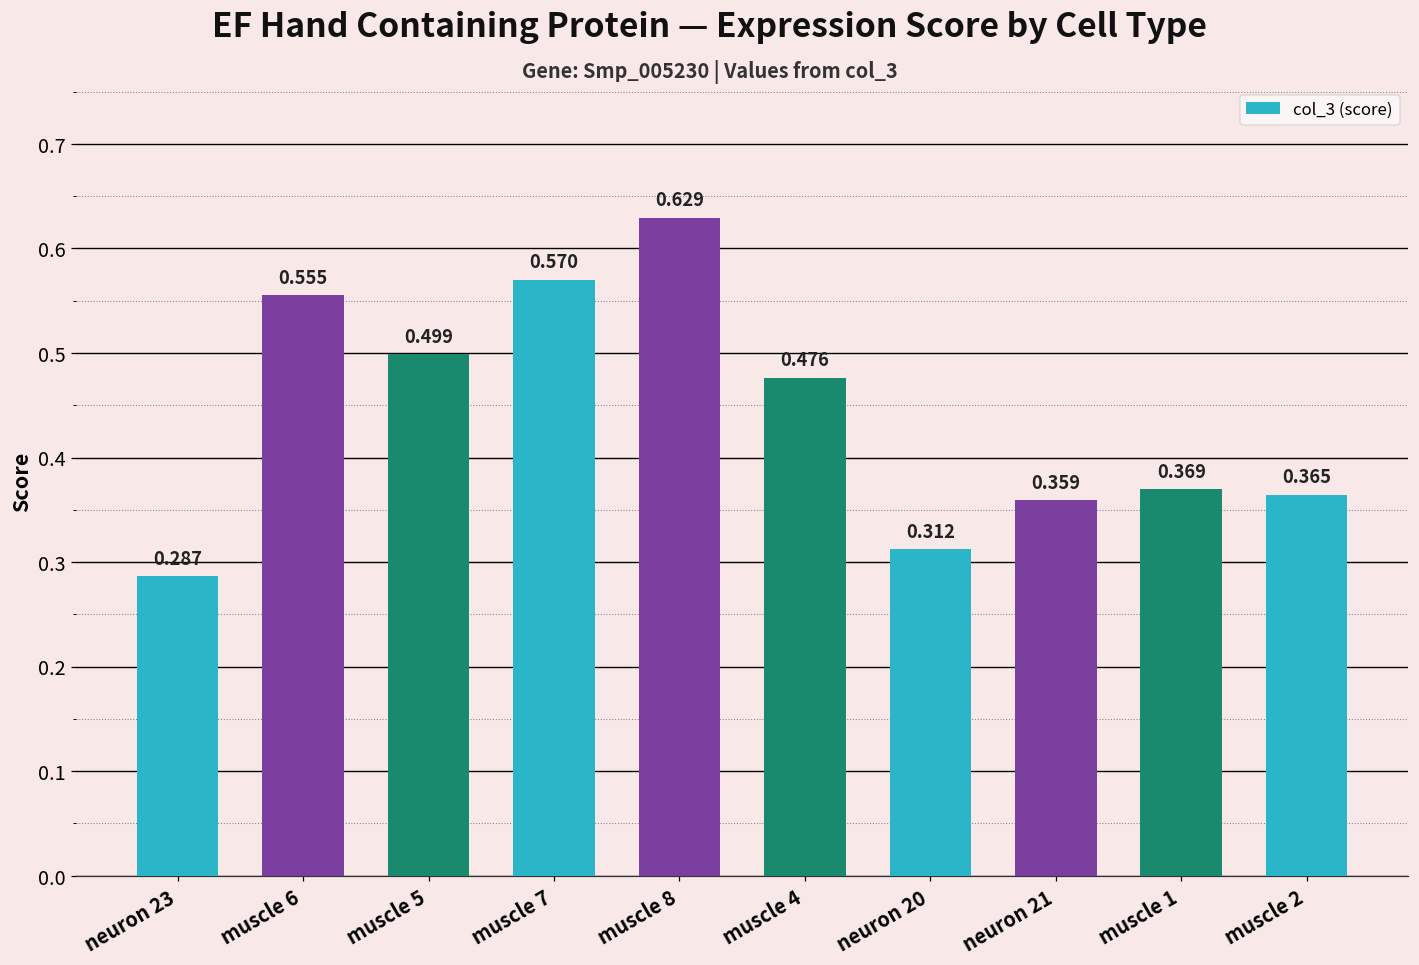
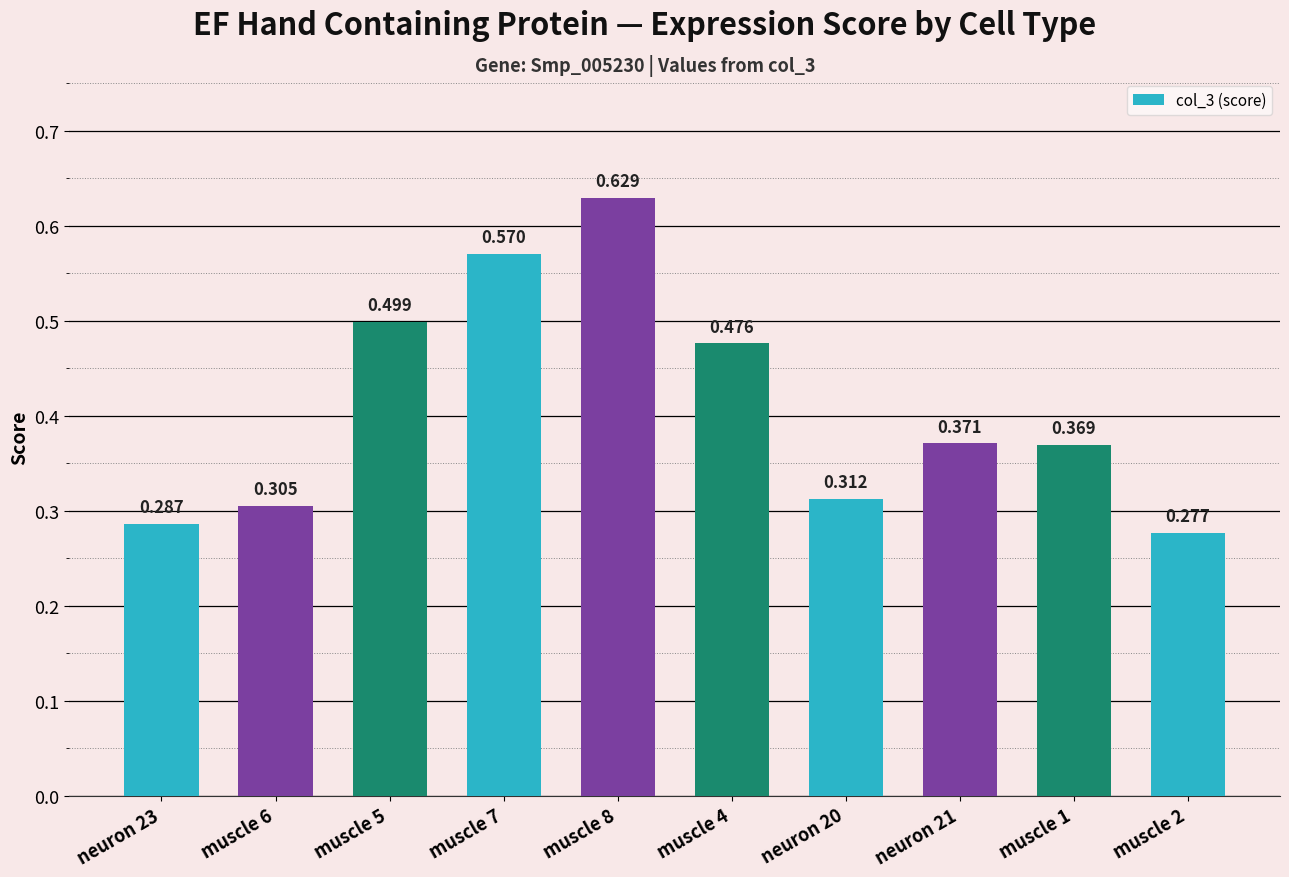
  {
    "neuron 23": 0.287,
-   "muscle 6": 0.555,
+   "muscle 6": 0.305,
    "muscle 5": 0.499,
    "muscle 7": 0.570,
    "muscle 8": 0.629,
    "muscle 4": 0.476,
    "neuron 20": 0.312,
-   "neuron 21": 0.359,
+   "neuron 21": 0.371,
    "muscle 1": 0.369,
-   "muscle 2": 0.365
+   "muscle 2": 0.277
  }
